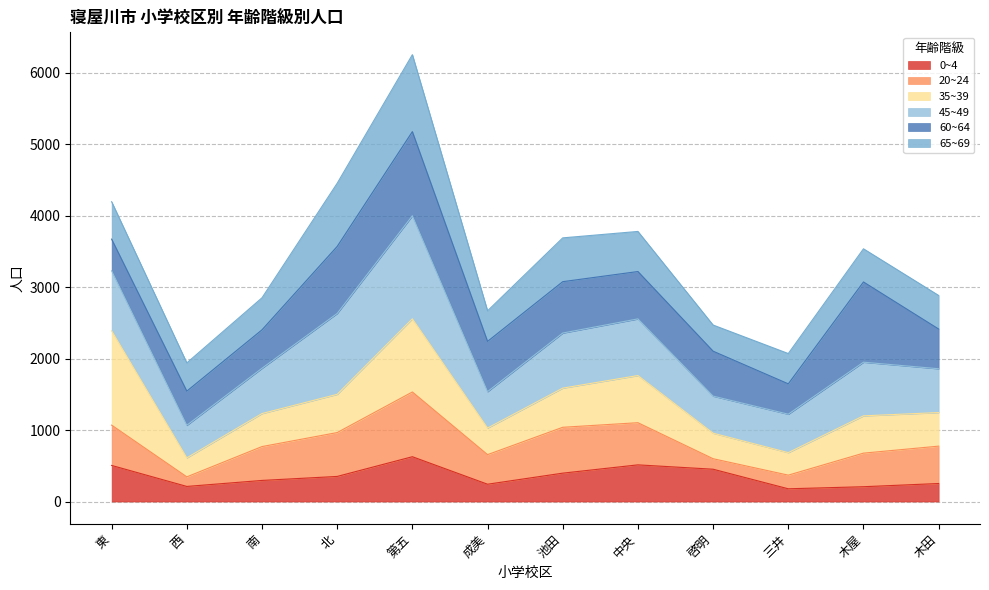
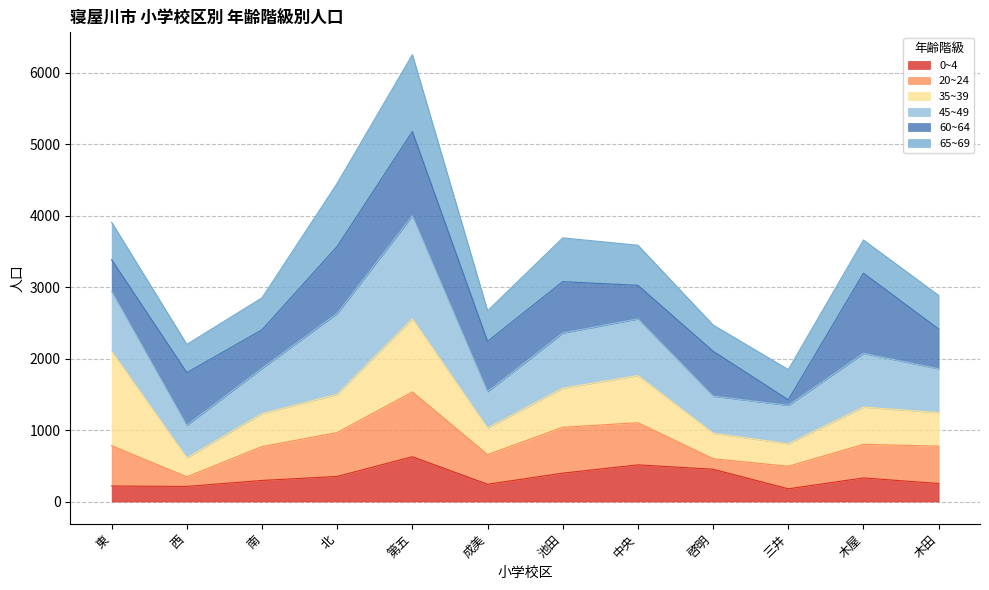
  {
    "0~4": {
-     "東": 500,
+     "東": 200,
      "西": 200,
      "南": 300,
      "北": 400,
      "第五": 600,
      "成美": 200,
      "池田": 400,
      "中央": 500,
      "啓明": 500,
      "三井": 200,
-     "木屋": 200,
+     "木屋": 300,
      "木田": 300
    },
    "20~24": {
      "東": 600,
      "西": 100,
      "南": 500,
      "北": 600,
      "第五": 900,
      "成美": 400,
      "池田": 600,
      "中央": 600,
      "啓明": 100,
-     "三井": 200,
+     "三井": 300,
      "木屋": 500,
      "木田": 500
    },
    "35~39": {
      "東": 1300,
      "西": 300,
      "南": 500,
      "北": 500,
      "第五": 1000,
      "成美": 400,
      "池田": 500,
      "中央": 700,
      "啓明": 400,
      "三井": 300,
      "木屋": 500,
      "木田": 500
    },
    "60~64": {
      "東": 400,
-     "西": 500,
+     "西": 700,
      "南": 500,
      "北": 900,
      "第五": 1200,
      "成美": 700,
      "池田": 700,
-     "中央": 700,
+     "中央": 500,
      "啓明": 600,
-     "三井": 400,
+     "三井": 100,
      "木屋": 1100,
      "木田": 600
    }
  }
